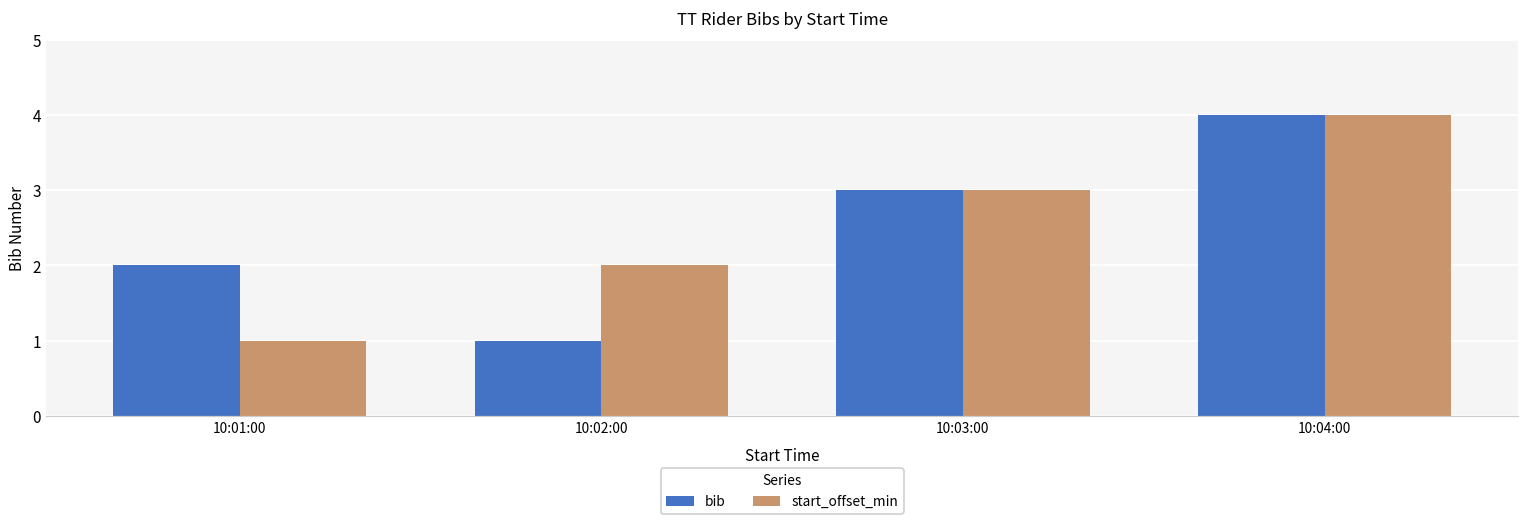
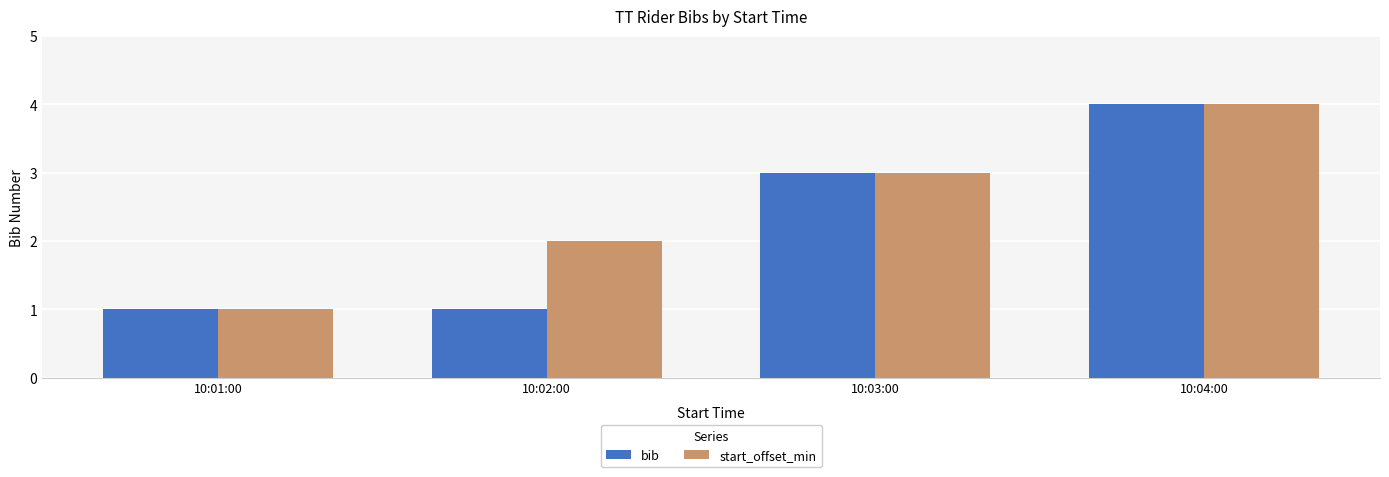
  {
    "bib": {
-     "10:01:00": 2,
+     "10:01:00": 1,
      "10:02:00": 1,
      "10:03:00": 3,
      "10:04:00": 4
    },
    "start_offset_min": {
      "10:01:00": 1,
      "10:02:00": 2,
      "10:03:00": 3,
      "10:04:00": 4
    }
  }
